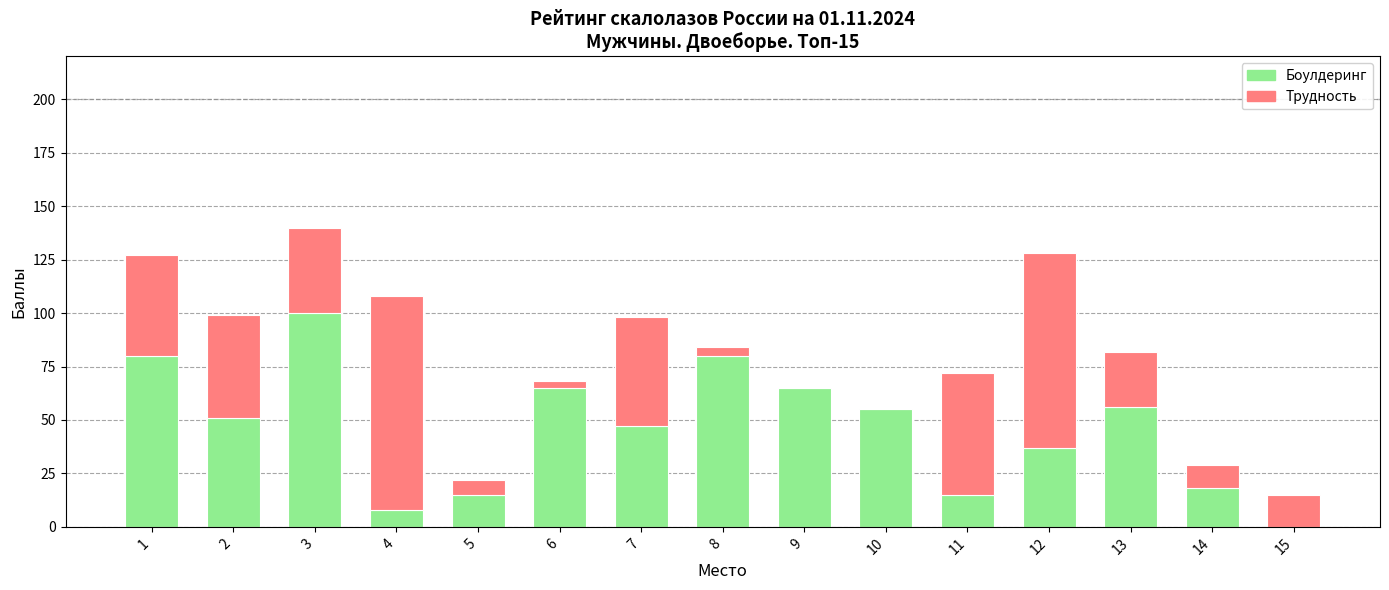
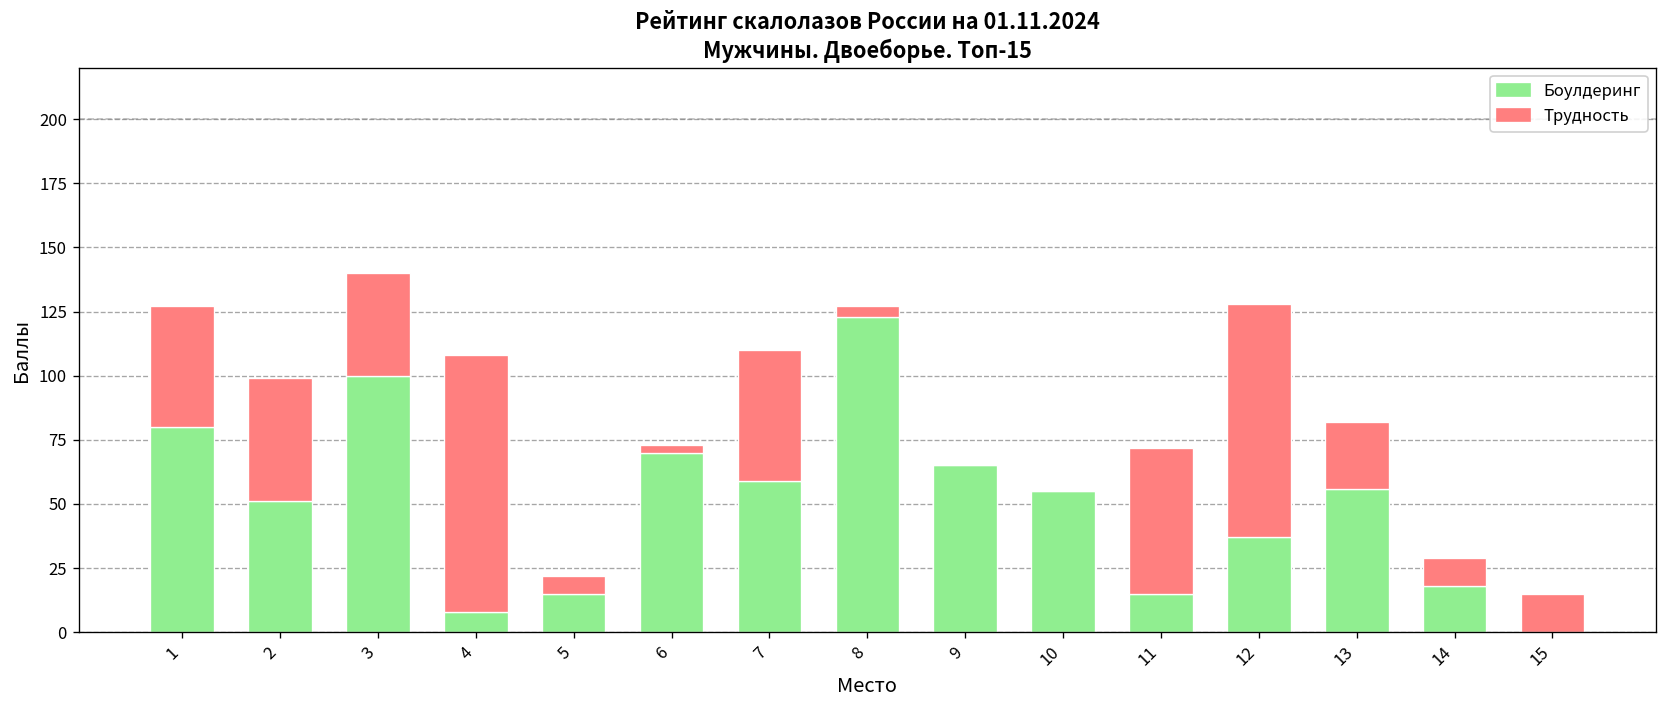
  {
    "Боулдеринг": {
      "1": 80,
      "2": 51,
      "3": 100,
      "4": 8,
      "5": 15,
-     "6": 65,
-     "7": 47,
-     "8": 80,
+     "6": 70,
+     "7": 59,
+     "8": 123,
      "9": 65,
      "10": 55,
      "11": 15,
      "12": 37,
      "13": 56,
      "14": 18,
      "15": 0
    },
    "Трудность": {
      "1": 47,
      "2": 48,
      "3": 40,
      "4": 100,
      "5": 7,
      "6": 3,
      "7": 51,
      "8": 4,
      "9": 0,
      "10": 0,
      "11": 57,
      "12": 91,
      "13": 26,
      "14": 11,
      "15": 15
    }
  }
